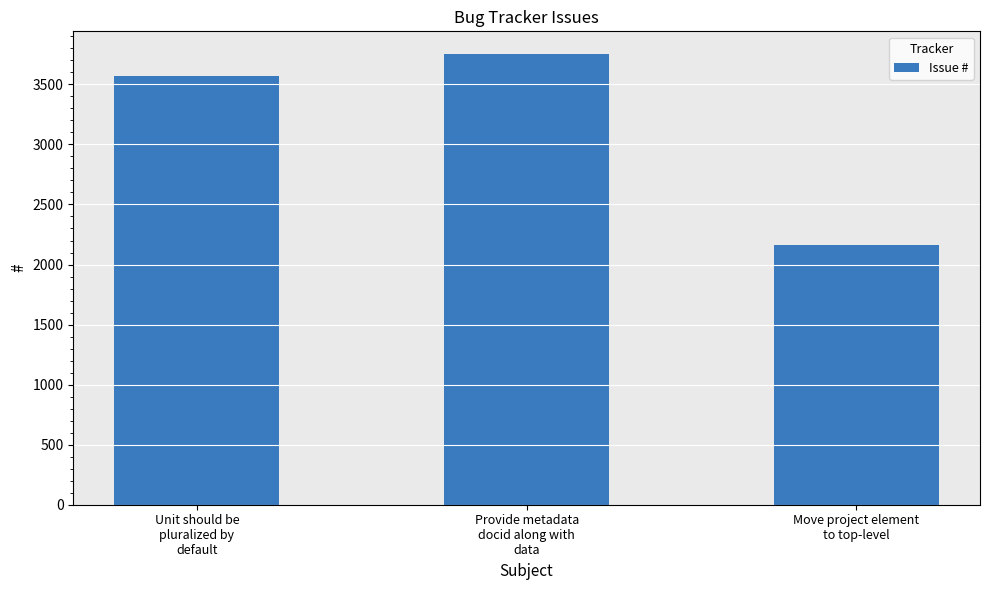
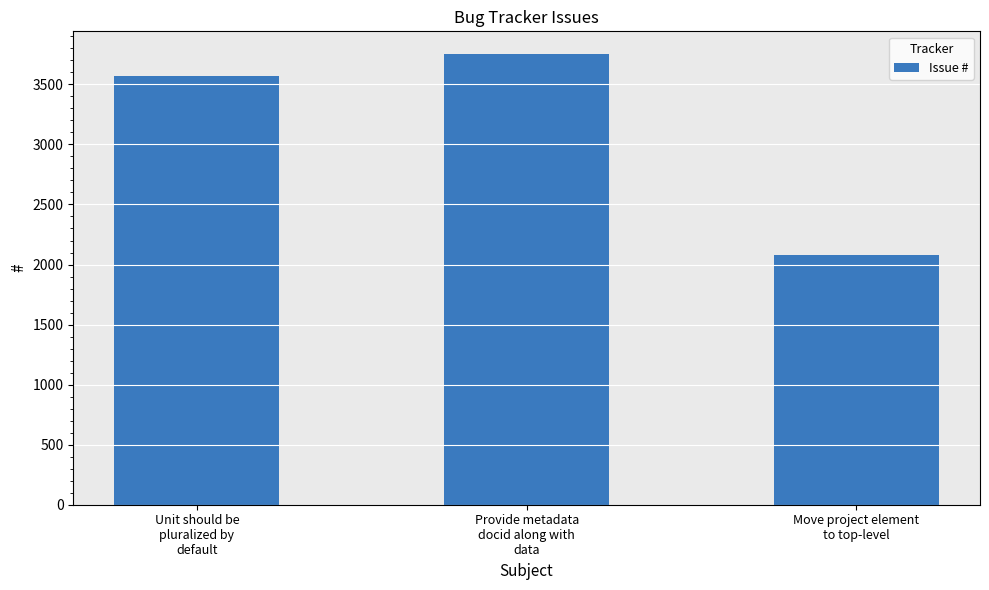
  {
    "Unit should be pluralized by default": 3570,
    "Provide metadata docid along with data": 3750,
-   "Move project element to top-level": 2160
+   "Move project element to top-level": 2080
  }
